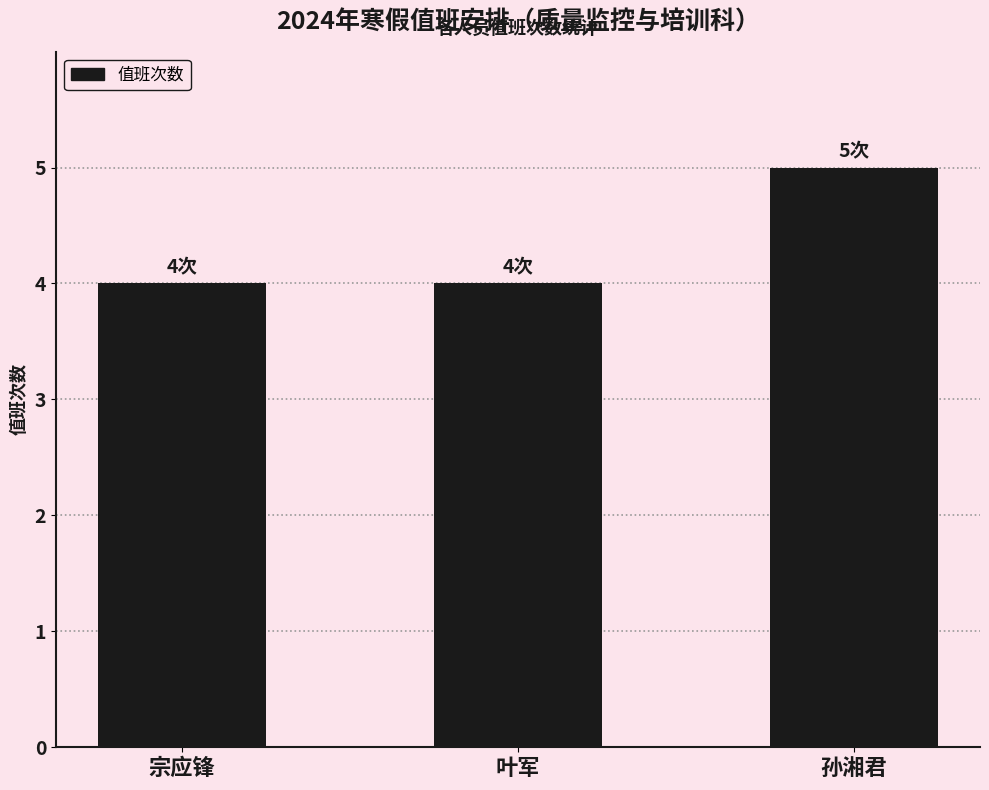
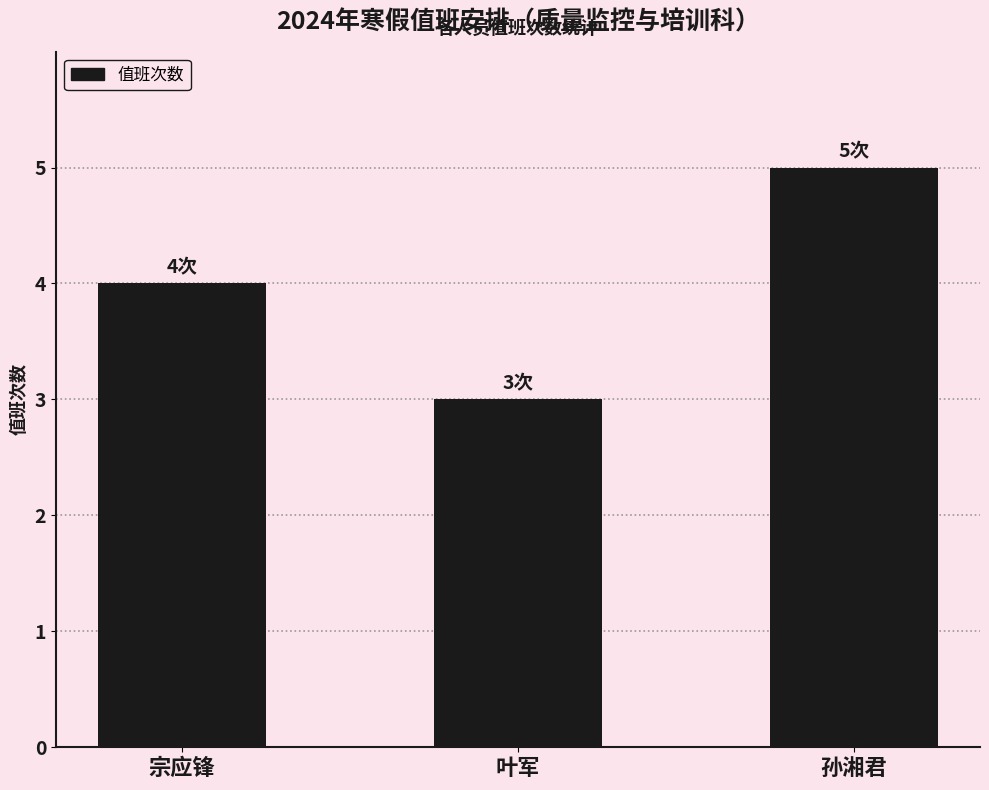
  {
    "宗应锋": "4次",
-   "叶军": "4次",
+   "叶军": "3次",
    "孙湘君": "5次"
  }
